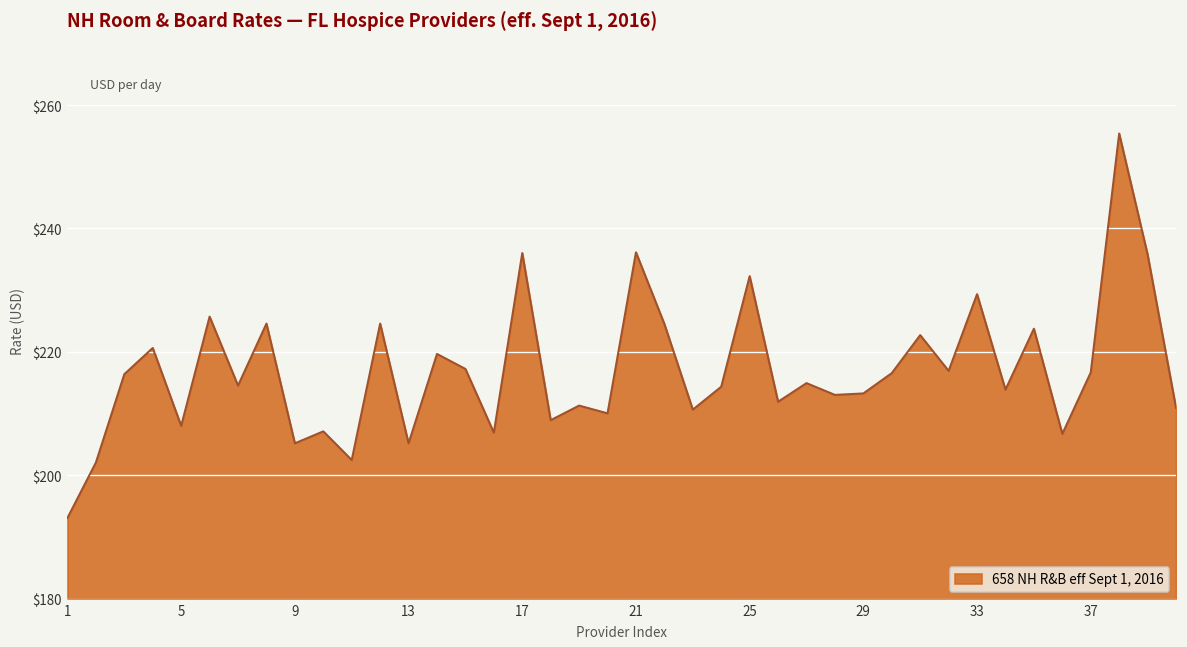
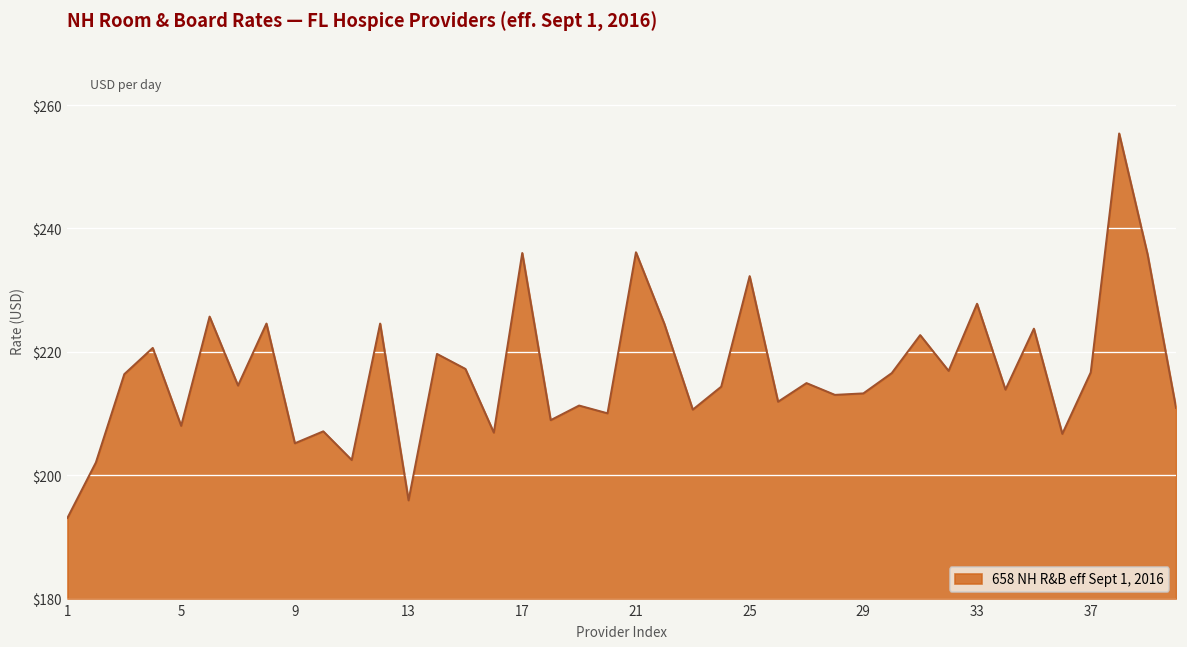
  {
    "1": "$193",
    "5": "$208",
    "9": "$205",
-   "13": "$205",
+   "13": "$196",
    "17": "$236",
    "21": "$236",
    "25": "$232",
    "29": "$213",
-   "33": "$229",
+   "33": "$228",
    "37": "$217"
  }
